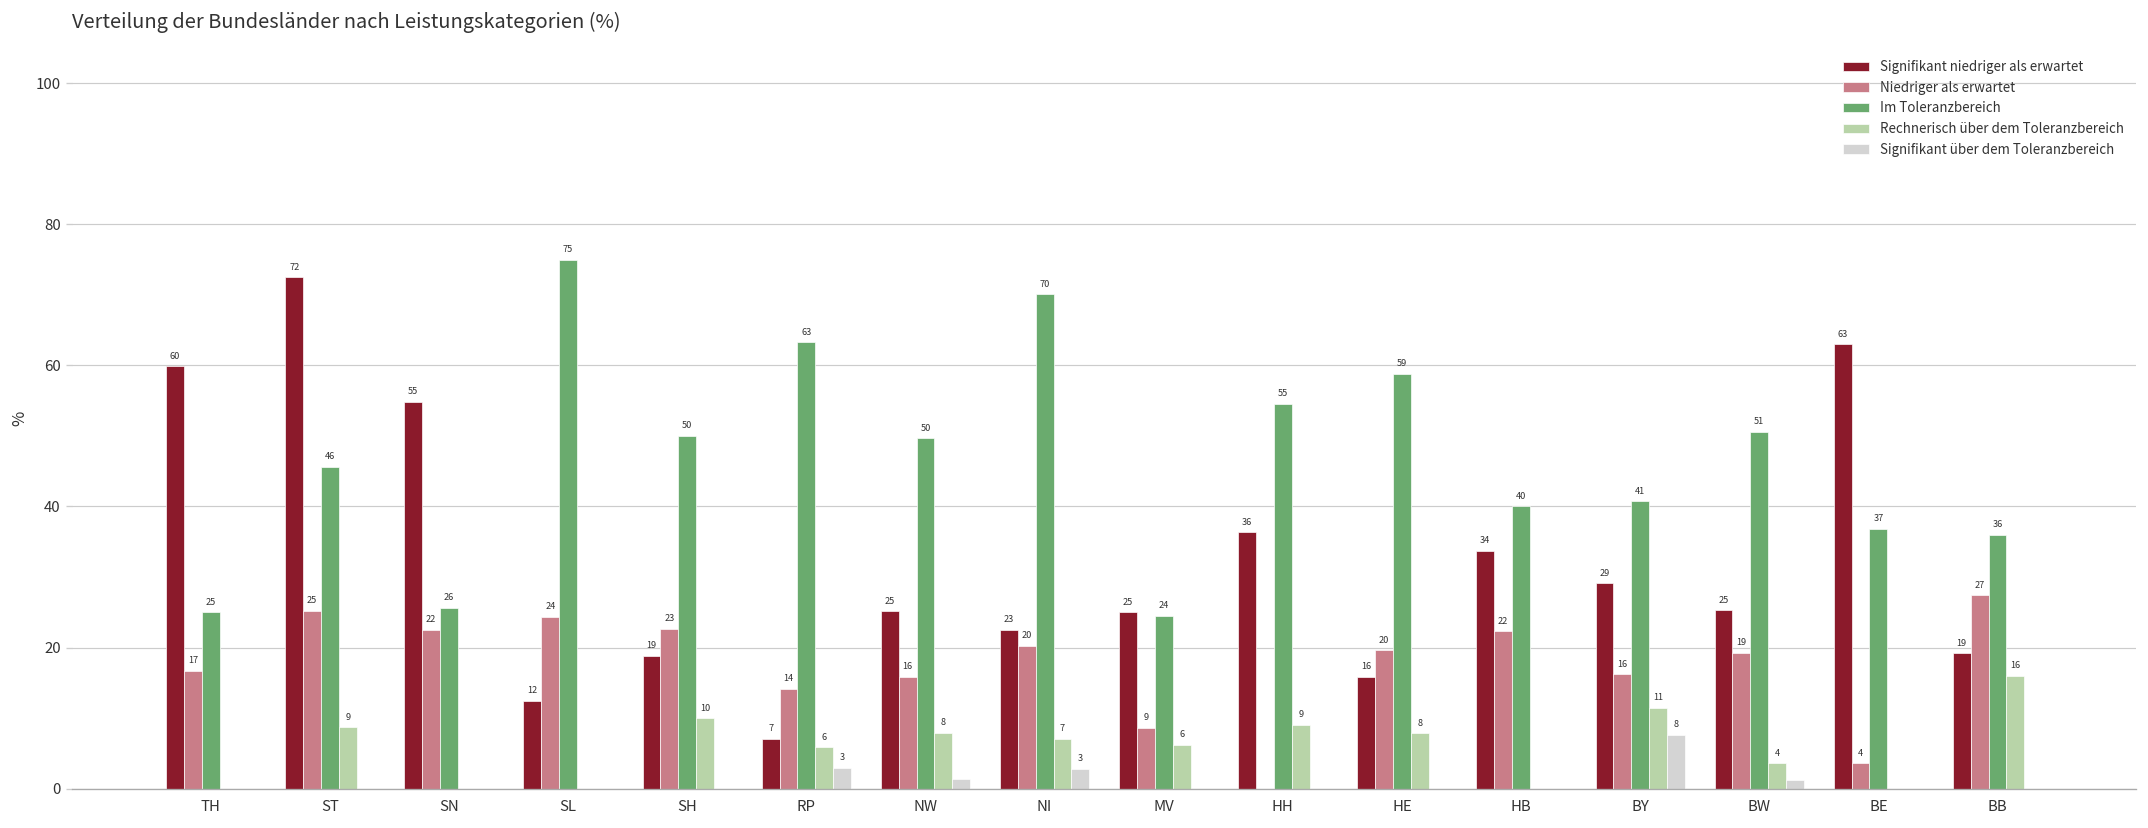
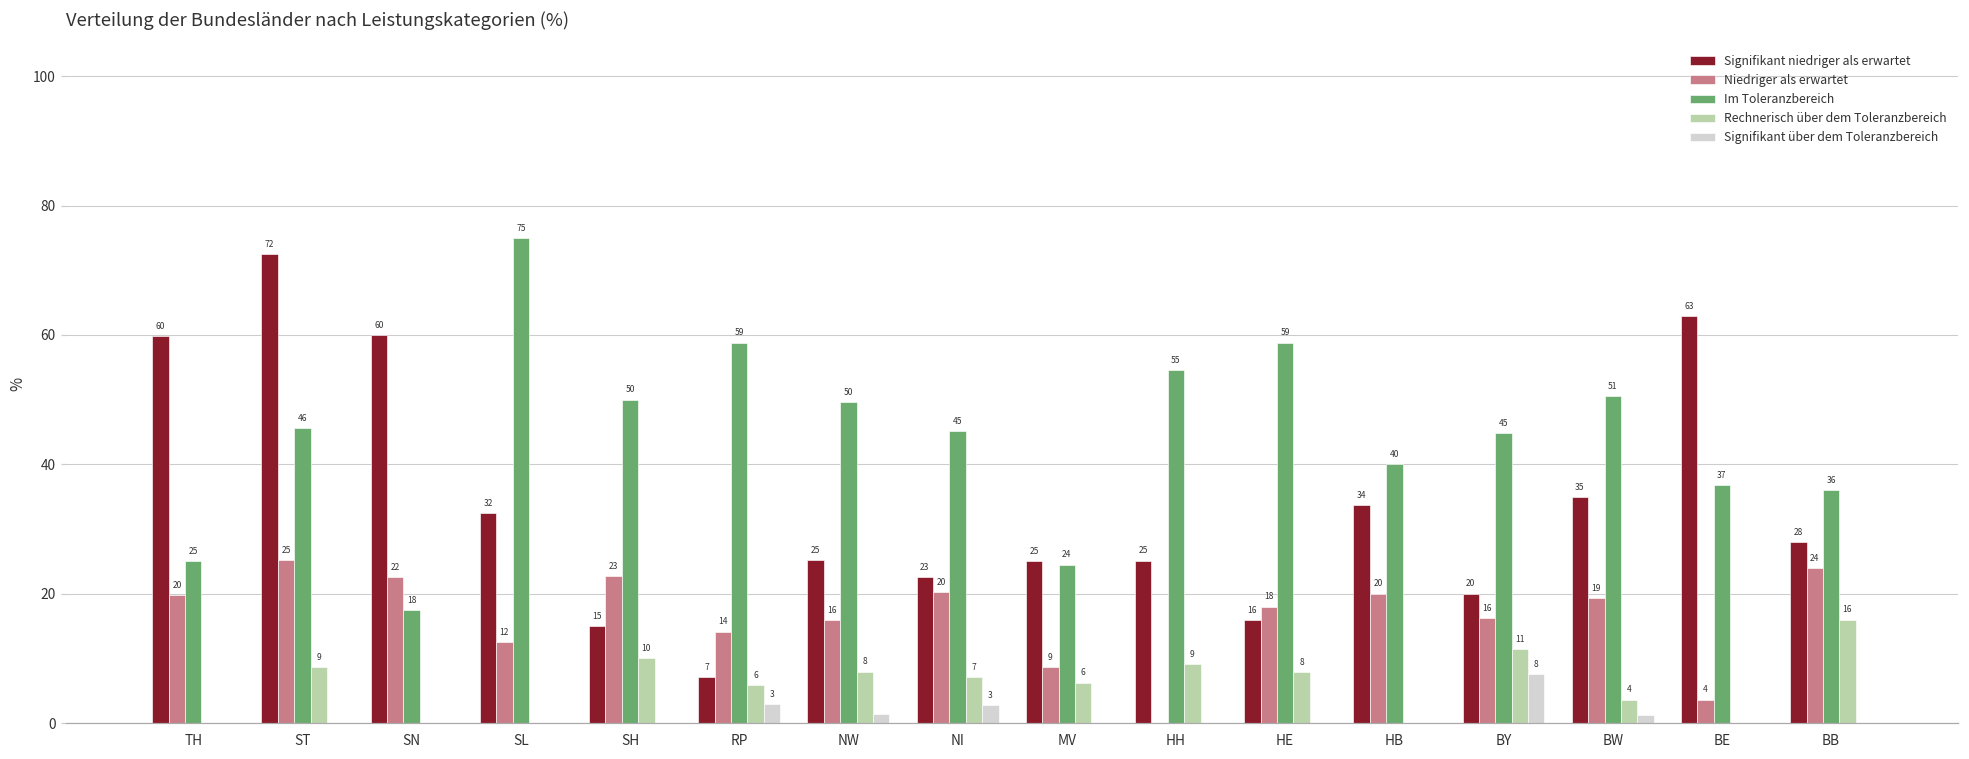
  {
    "Signifikant niedriger als erwartet": {
      "TH": 60,
      "ST": 72,
-     "SN": 55,
-     "SL": 12,
-     "SH": 19,
+     "SN": 60,
+     "SL": 32,
+     "SH": 15,
      "RP": 7,
      "NW": 25,
      "NI": 23,
      "MV": 25,
-     "HH": 36,
+     "HH": 25,
      "HE": 16,
      "HB": 34,
-     "BY": 29,
-     "BW": 25,
+     "BY": 20,
+     "BW": 35,
      "BE": 63,
-     "BB": 19
+     "BB": 28
    },
    "Niedriger als erwartet": {
-     "TH": 17,
+     "TH": 20,
      "ST": 25,
      "SN": 22,
-     "SL": 24,
+     "SL": 12,
      "SH": 23,
      "RP": 14,
      "NW": 16,
      "NI": 20,
      "MV": 9,
-     "HE": 20,
-     "HB": 22,
+     "HE": 18,
+     "HB": 20,
      "BY": 16,
      "BW": 19,
      "BE": 4,
-     "BB": 27
+     "BB": 24
    },
    "Im Toleranzbereich": {
      "TH": 25,
      "ST": 46,
-     "SN": 26,
+     "SN": 18,
      "SL": 75,
      "SH": 50,
-     "RP": 63,
+     "RP": 59,
      "NW": 50,
-     "NI": 70,
+     "NI": 45,
      "MV": 24,
      "HH": 55,
      "HE": 59,
      "HB": 40,
-     "BY": 41,
+     "BY": 45,
      "BW": 51,
      "BE": 37,
      "BB": 36
    }
  }
